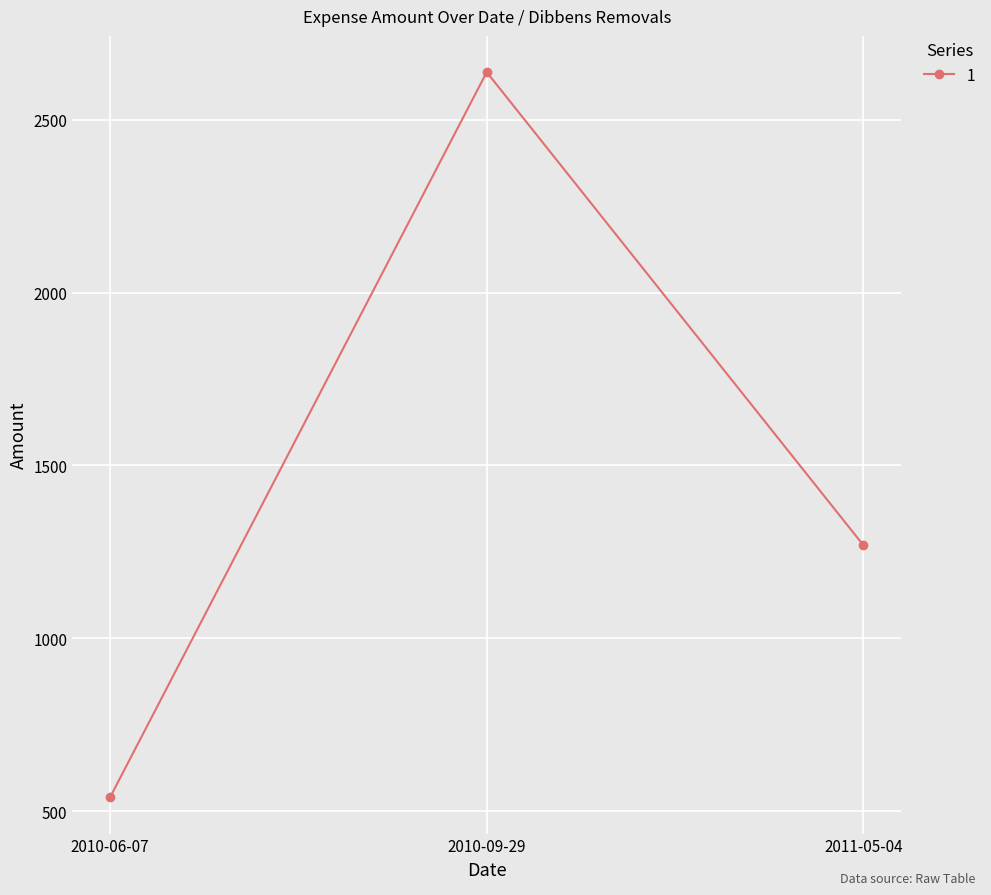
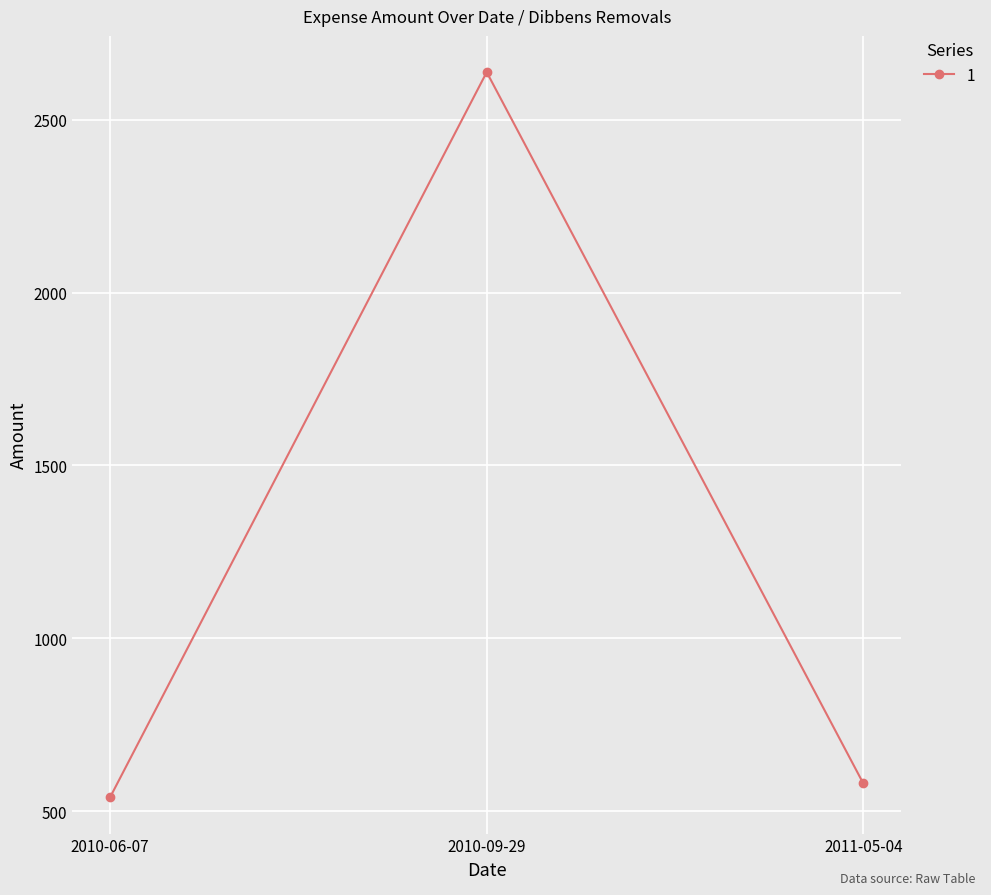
  {
    "2010-06-07": 540,
    "2010-09-29": 2640,
-   "2011-05-04": 1270
+   "2011-05-04": 580
  }
